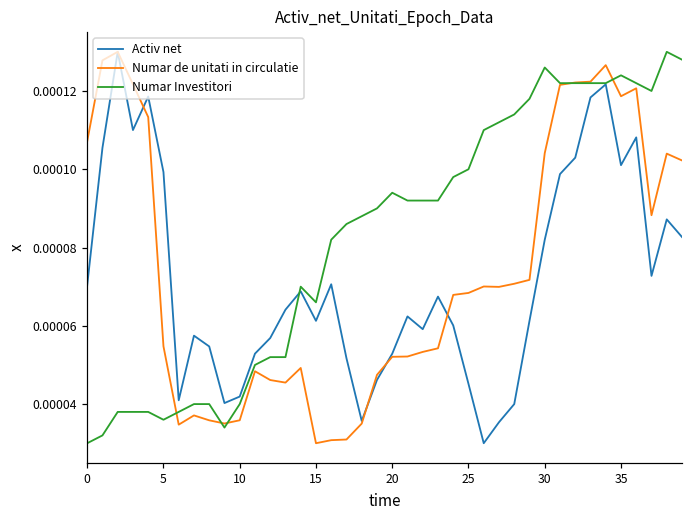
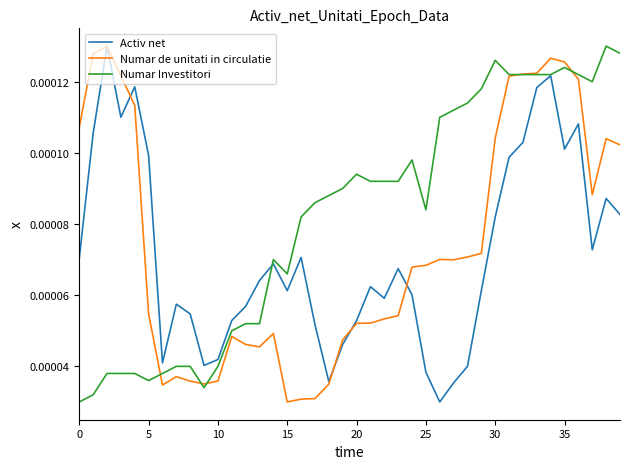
  {
    "Activ net": {
      "0": 0.000070,
      "5": 0.000099,
      "10": 0.000042,
      "15": 0.000061,
      "20": 0.000053,
-     "25": 0.000045,
+     "25": 0.000038,
      "30": 0.000082,
      "35": 0.000101
    },
    "Numar de unitati in circulatie": {
      "0": 0.000107,
      "5": 0.000055,
      "10": 0.000036,
      "15": 0.000030,
      "20": 0.000052,
      "25": 0.000068,
      "30": 0.000104,
-     "35": 0.000119
+     "35": 0.000126
    },
    "Numar Investitori": {
      "0": 0.000030,
      "5": 0.000036,
      "10": 0.000040,
      "15": 0.000066,
      "20": 0.000094,
-     "25": 0.000100,
+     "25": 0.000084,
      "30": 0.000126,
      "35": 0.000124
    }
  }
